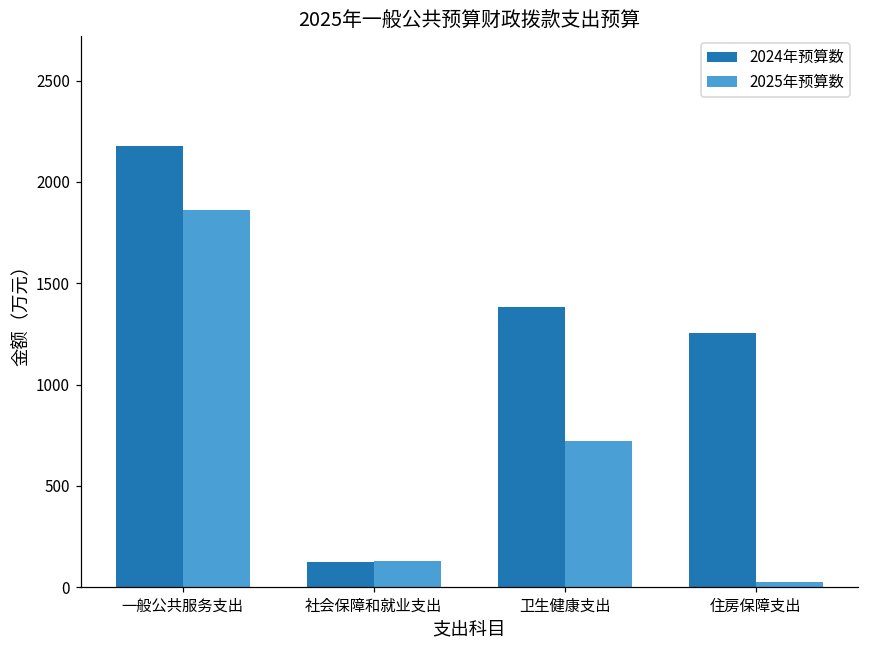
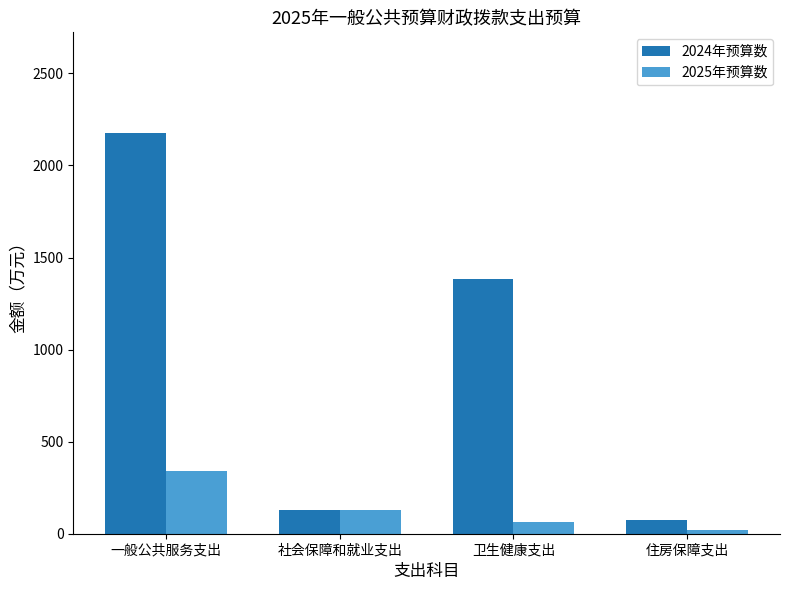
  {
    "2024年预算数": {
      "一般公共服务支出": 2180,
      "社会保障和就业支出": 130,
      "卫生健康支出": 1380,
-     "住房保障支出": 1260
+     "住房保障支出": 70
    },
    "2025年预算数": {
-     "一般公共服务支出": 1860,
+     "一般公共服务支出": 340,
      "社会保障和就业支出": 130,
-     "卫生健康支出": 720,
+     "卫生健康支出": 60,
      "住房保障支出": 20
    }
  }
